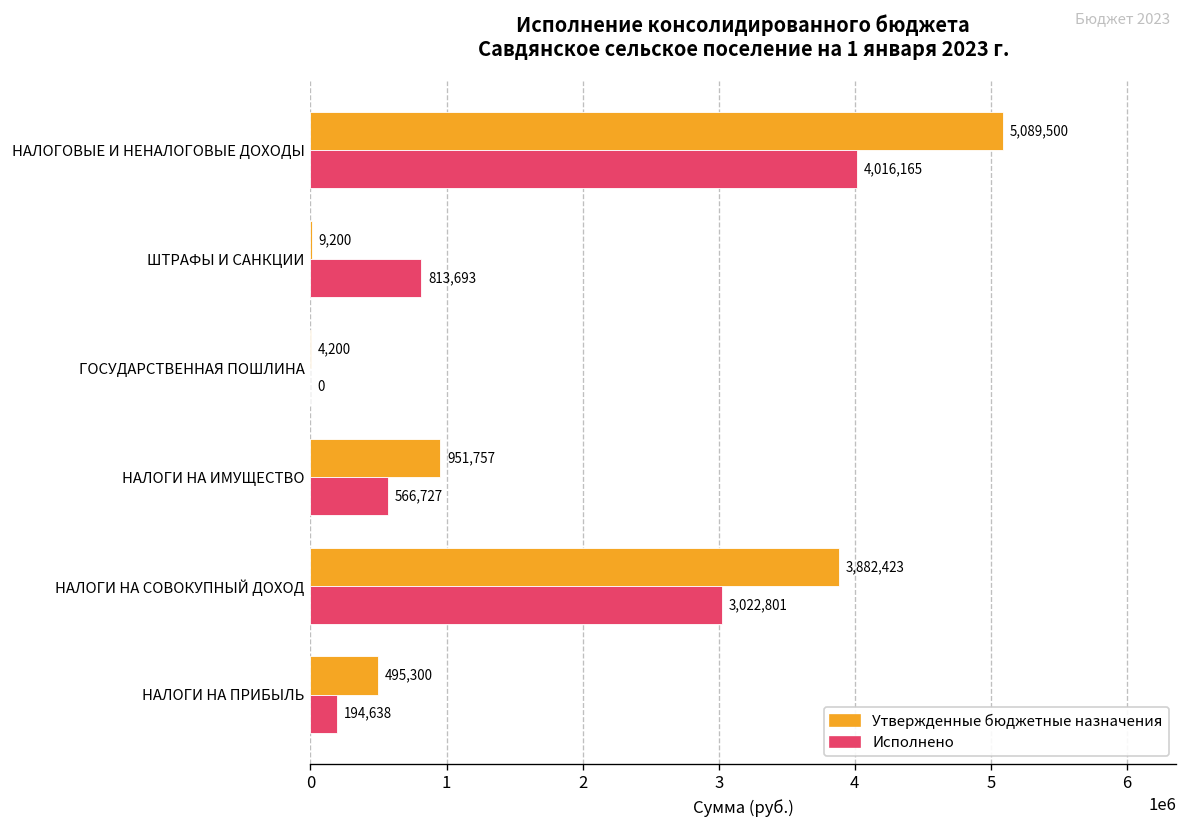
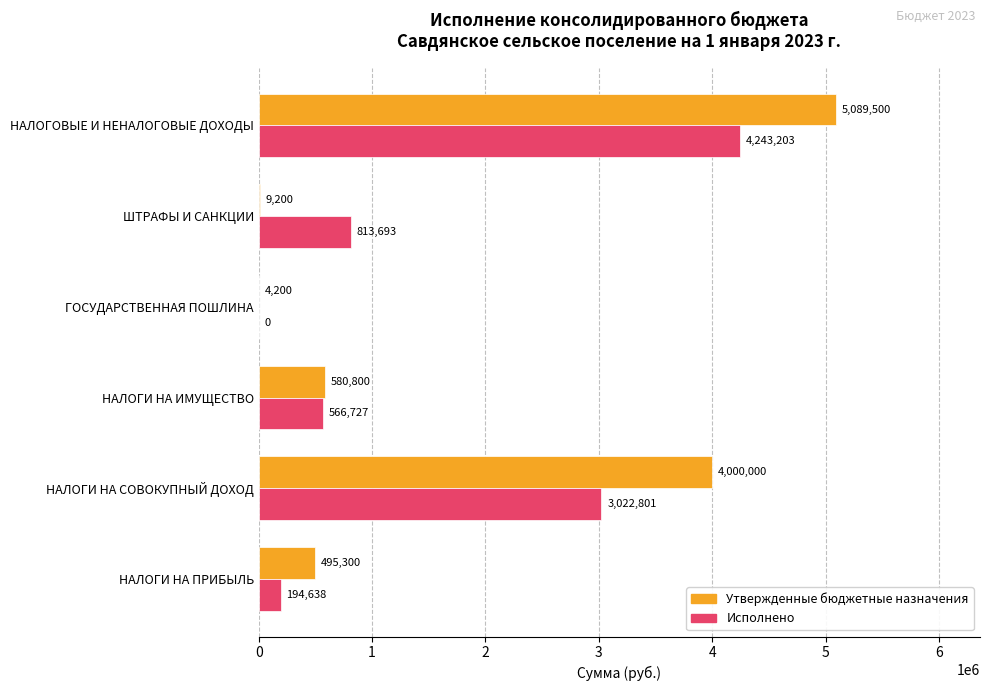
  {
    "Утвержденные бюджетные назначения": {
      "НАЛОГОВЫЕ И НЕНАЛОГОВЫЕ ДОХОДЫ": "5,089,500",
      "ШТРАФЫ И САНКЦИИ": "9,200",
      "ГОСУДАРСТВЕННАЯ ПОШЛИНА": "4,200",
-     "НАЛОГИ НА ИМУЩЕСТВО": "951,757",
-     "НАЛОГИ НА СОВОКУПНЫЙ ДОХОД": "3,882,423",
+     "НАЛОГИ НА ИМУЩЕСТВО": "580,800",
+     "НАЛОГИ НА СОВОКУПНЫЙ ДОХОД": "4,000,000",
      "НАЛОГИ НА ПРИБЫЛЬ": "495,300"
    },
    "Исполнено": {
-     "НАЛОГОВЫЕ И НЕНАЛОГОВЫЕ ДОХОДЫ": "4,016,165",
+     "НАЛОГОВЫЕ И НЕНАЛОГОВЫЕ ДОХОДЫ": "4,243,203",
      "ШТРАФЫ И САНКЦИИ": "813,693",
      "ГОСУДАРСТВЕННАЯ ПОШЛИНА": "0",
      "НАЛОГИ НА ИМУЩЕСТВО": "566,727",
      "НАЛОГИ НА СОВОКУПНЫЙ ДОХОД": "3,022,801",
      "НАЛОГИ НА ПРИБЫЛЬ": "194,638"
    }
  }
